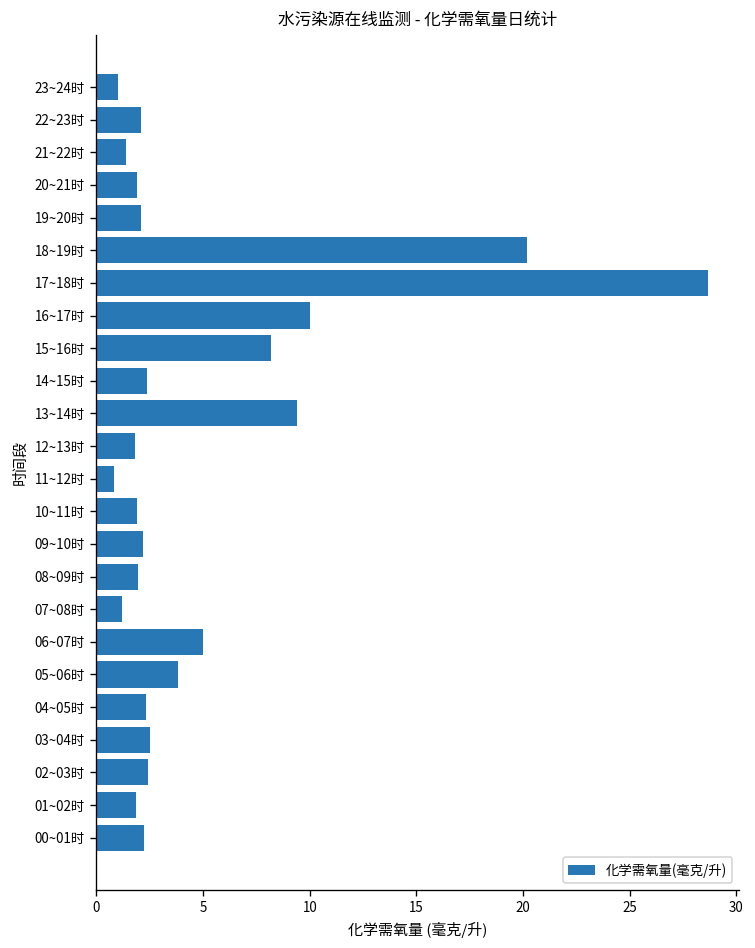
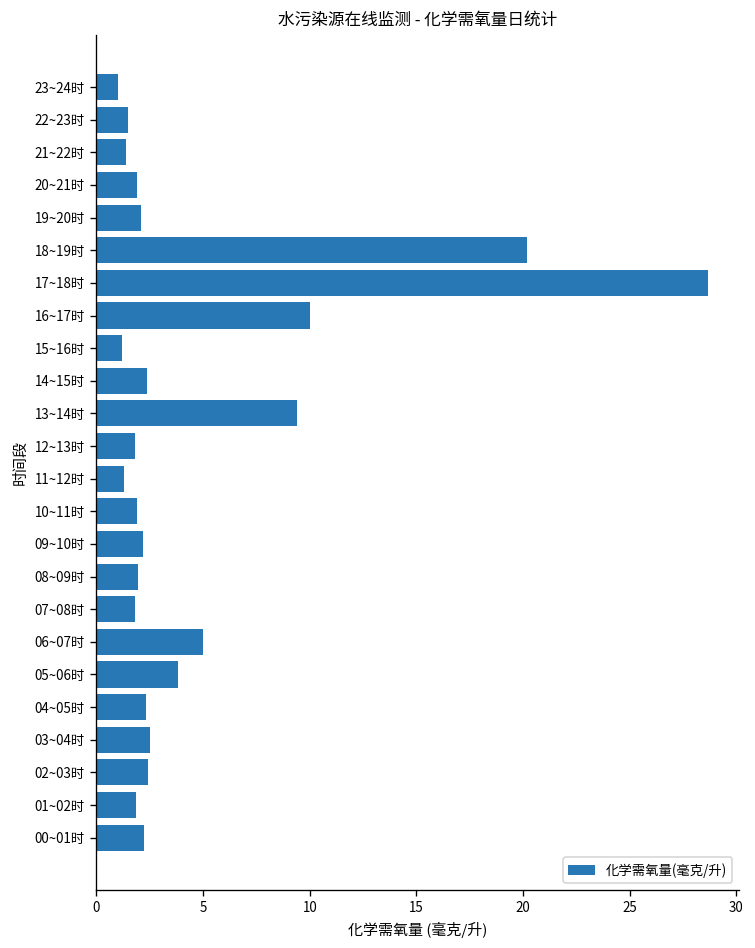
  {
    "23~24时": 1.0,
-   "22~23时": 2.1,
+   "22~23时": 1.5,
    "21~22时": 1.4,
    "20~21时": 1.9,
    "19~20时": 2.1,
    "18~19时": 20.2,
    "17~18时": 28.7,
    "16~17时": 10.0,
-   "15~16时": 8.2,
+   "15~16时": 1.2,
    "14~15时": 2.4,
    "13~14时": 9.4,
    "12~13时": 1.8,
-   "11~12时": 0.8,
+   "11~12时": 1.3,
    "10~11时": 1.9,
    "09~10时": 2.2,
    "08~09时": 1.9,
-   "07~08时": 1.2,
+   "07~08时": 1.8,
    "06~07时": 5.0,
    "05~06时": 3.8,
    "04~05时": 2.3,
    "03~04时": 2.5,
    "02~03时": 2.4,
    "01~02时": 1.8,
    "00~01时": 2.2
  }
